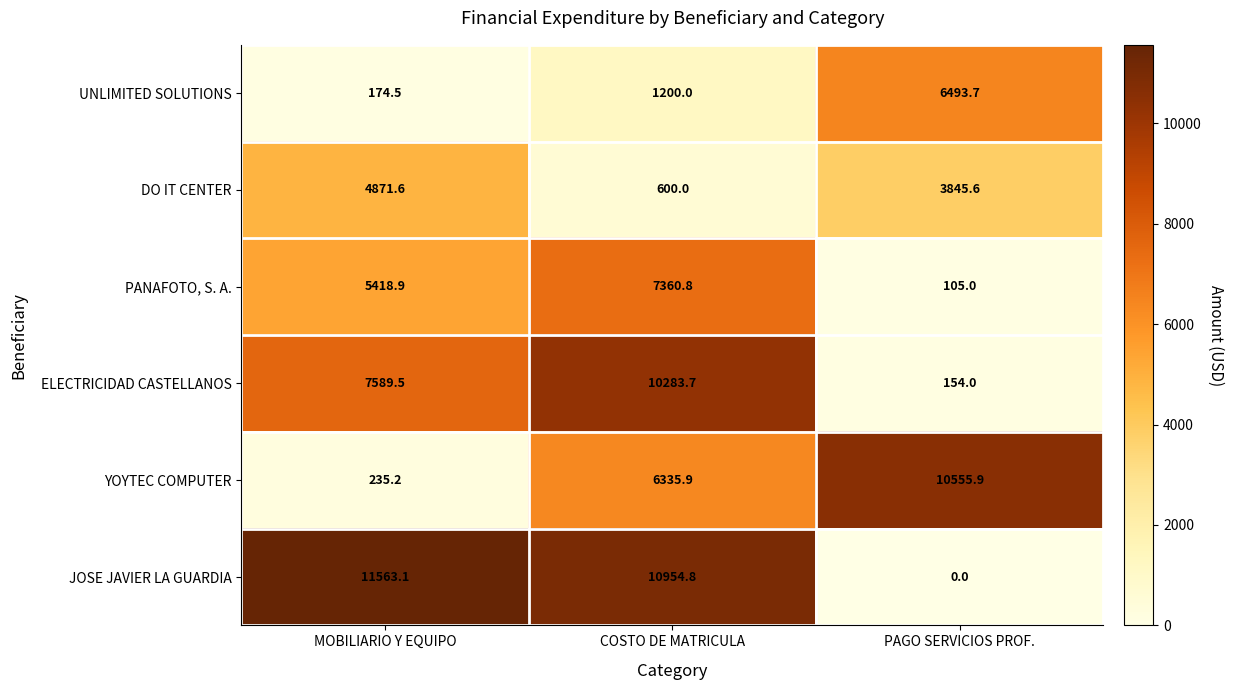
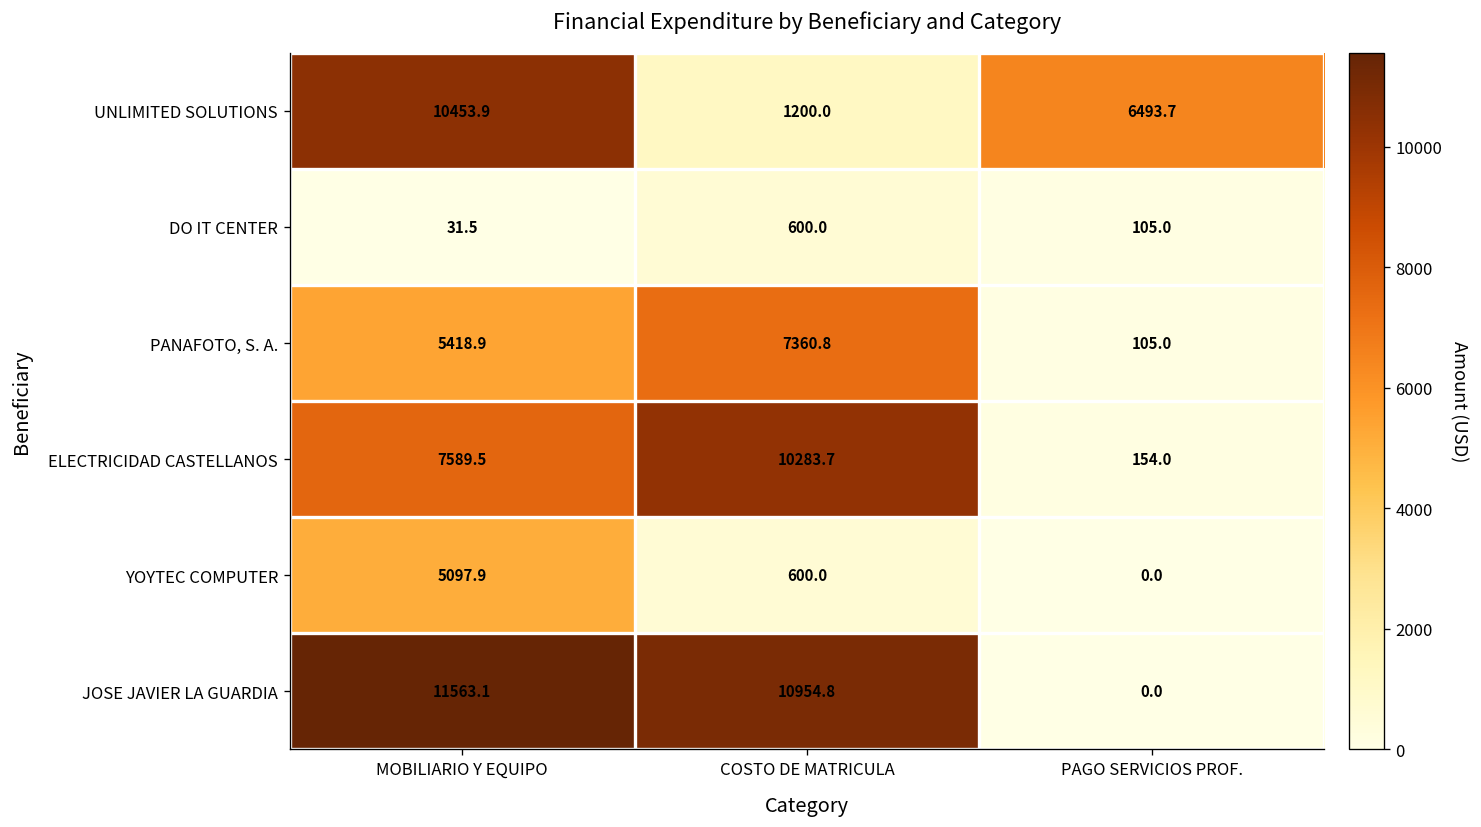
  {
    "UNLIMITED SOLUTIONS": {
-     "MOBILIARIO Y EQUIPO": 174.5,
+     "MOBILIARIO Y EQUIPO": 10453.9,
      "COSTO DE MATRICULA": 1200.0,
      "PAGO SERVICIOS PROF.": 6493.7
    },
    "DO IT CENTER": {
-     "MOBILIARIO Y EQUIPO": 4871.6,
+     "MOBILIARIO Y EQUIPO": 31.5,
      "COSTO DE MATRICULA": 600.0,
-     "PAGO SERVICIOS PROF.": 3845.6
+     "PAGO SERVICIOS PROF.": 105.0
    },
    "PANAFOTO, S. A.": {
      "MOBILIARIO Y EQUIPO": 5418.9,
      "COSTO DE MATRICULA": 7360.8,
      "PAGO SERVICIOS PROF.": 105.0
    },
    "ELECTRICIDAD CASTELLANOS": {
      "MOBILIARIO Y EQUIPO": 7589.5,
      "COSTO DE MATRICULA": 10283.7,
      "PAGO SERVICIOS PROF.": 154.0
    },
    "YOYTEC COMPUTER": {
-     "MOBILIARIO Y EQUIPO": 235.2,
-     "COSTO DE MATRICULA": 6335.9,
-     "PAGO SERVICIOS PROF.": 10555.9
+     "MOBILIARIO Y EQUIPO": 5097.9,
+     "COSTO DE MATRICULA": 600.0,
+     "PAGO SERVICIOS PROF.": 0.0
    },
    "JOSE JAVIER LA GUARDIA": {
      "MOBILIARIO Y EQUIPO": 11563.1,
      "COSTO DE MATRICULA": 10954.8,
      "PAGO SERVICIOS PROF.": 0.0
    }
  }
